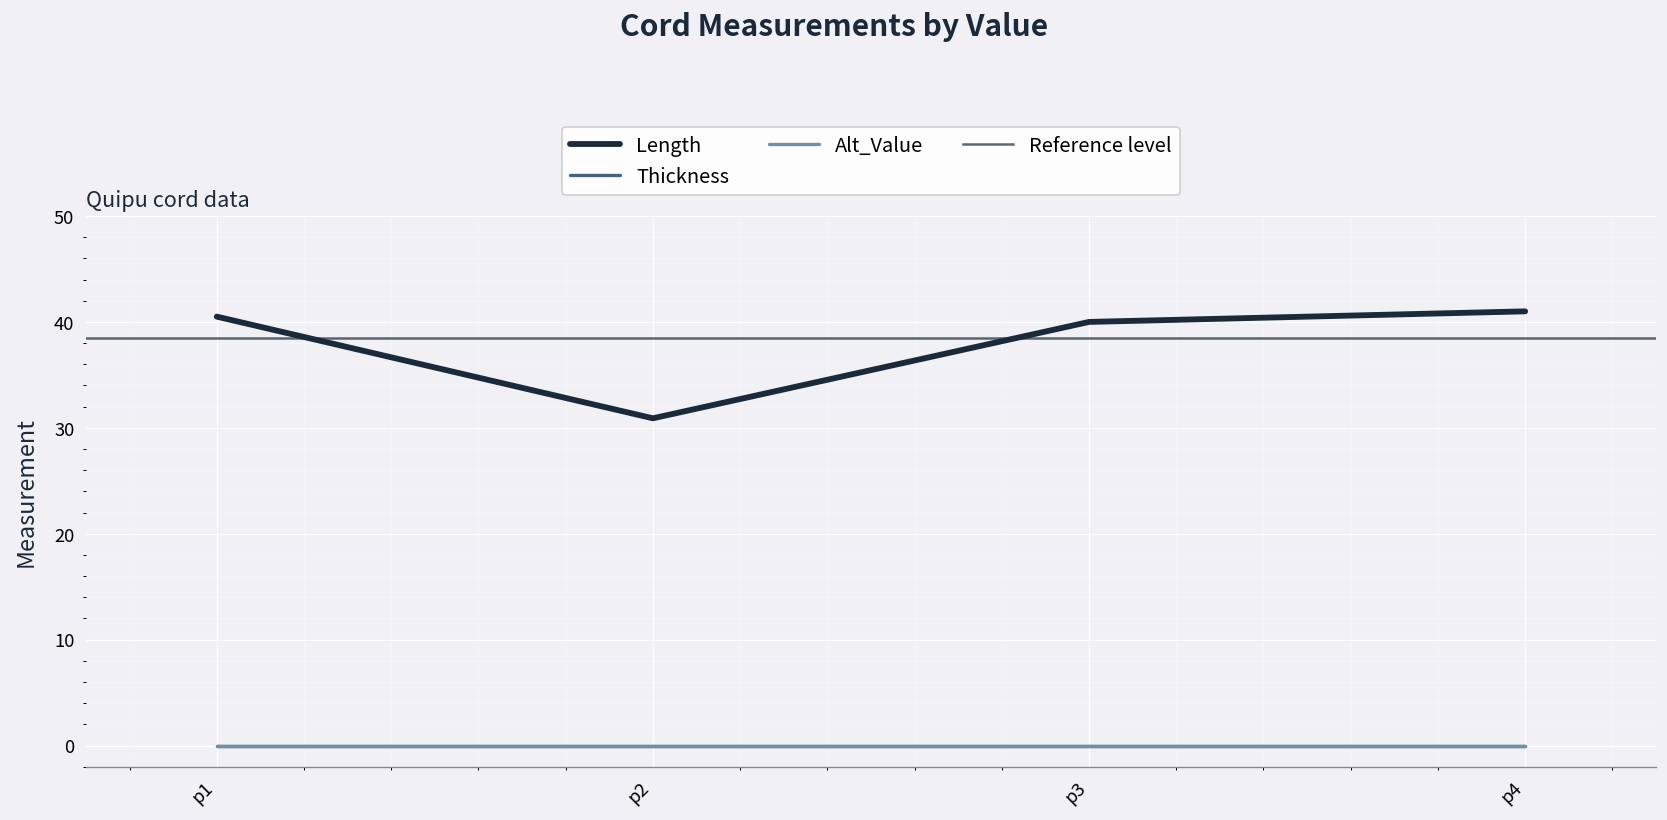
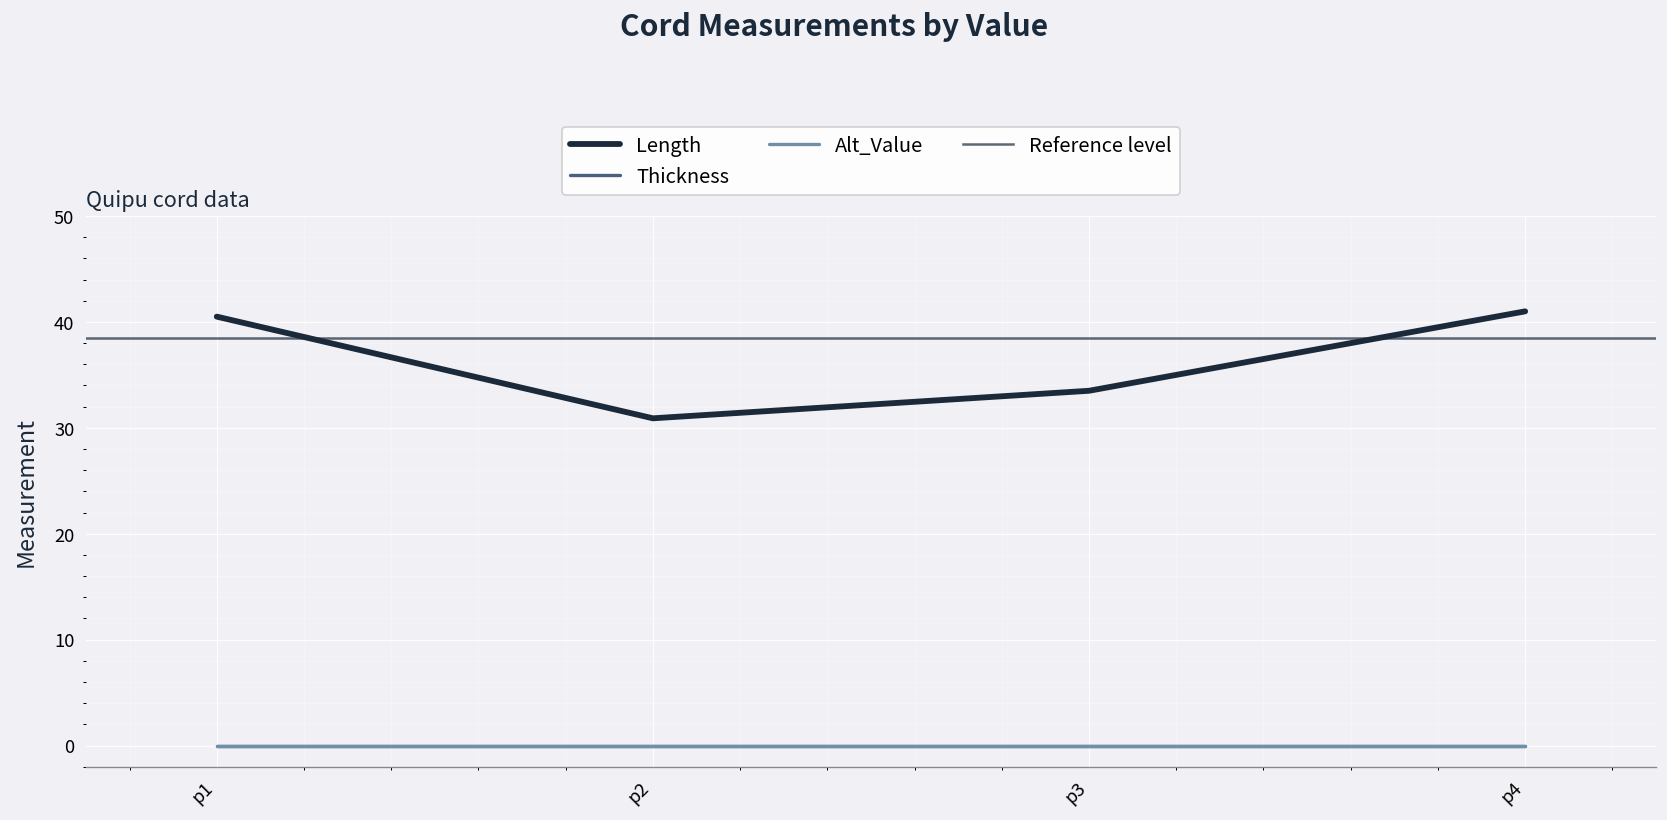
  {
    "Length": {
      "p1": 41,
      "p2": 31,
-     "p3": 40,
+     "p3": 34,
      "p4": 41
    },
    "Alt_Value": {
      "p1": 0,
      "p2": 0,
      "p3": 0,
      "p4": 0
    }
  }
